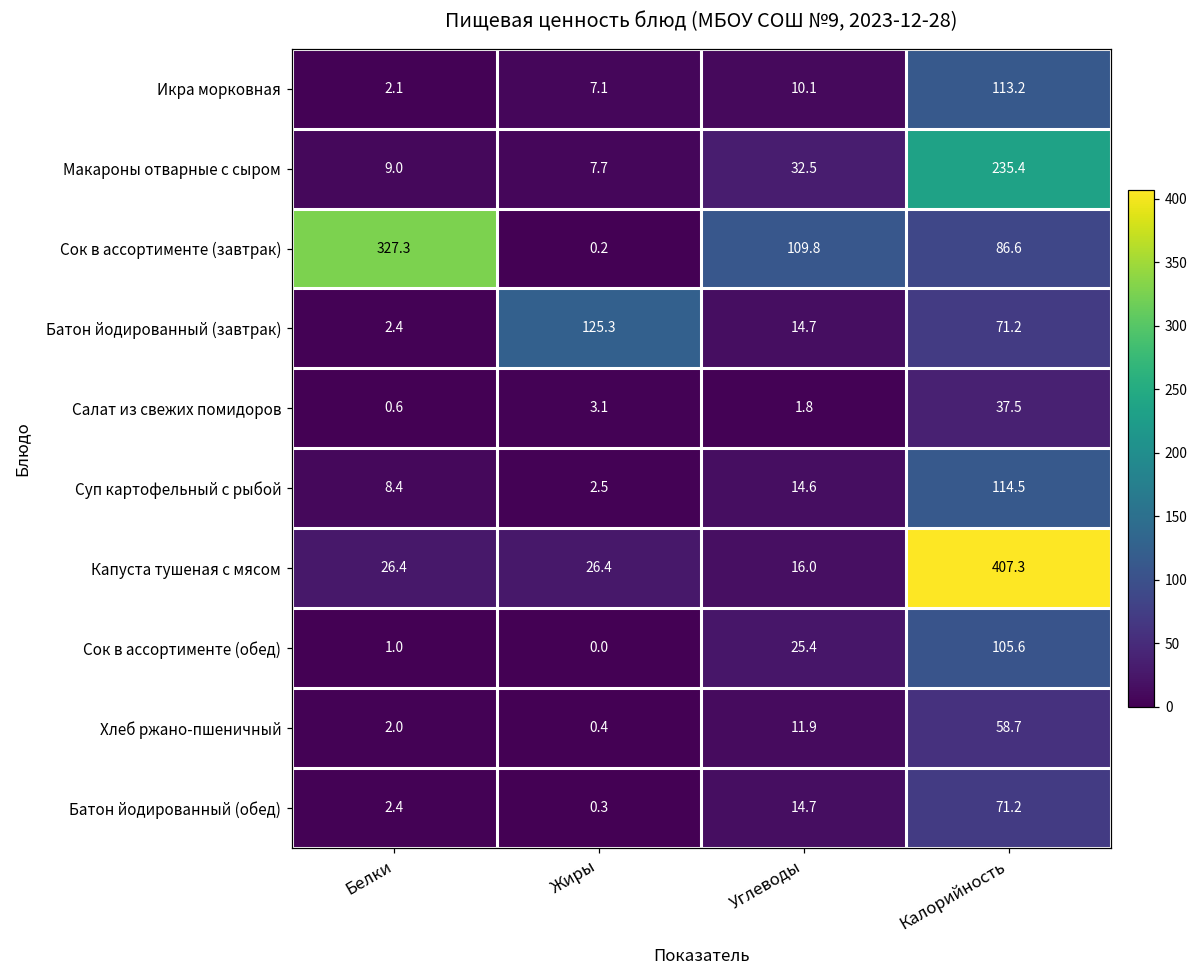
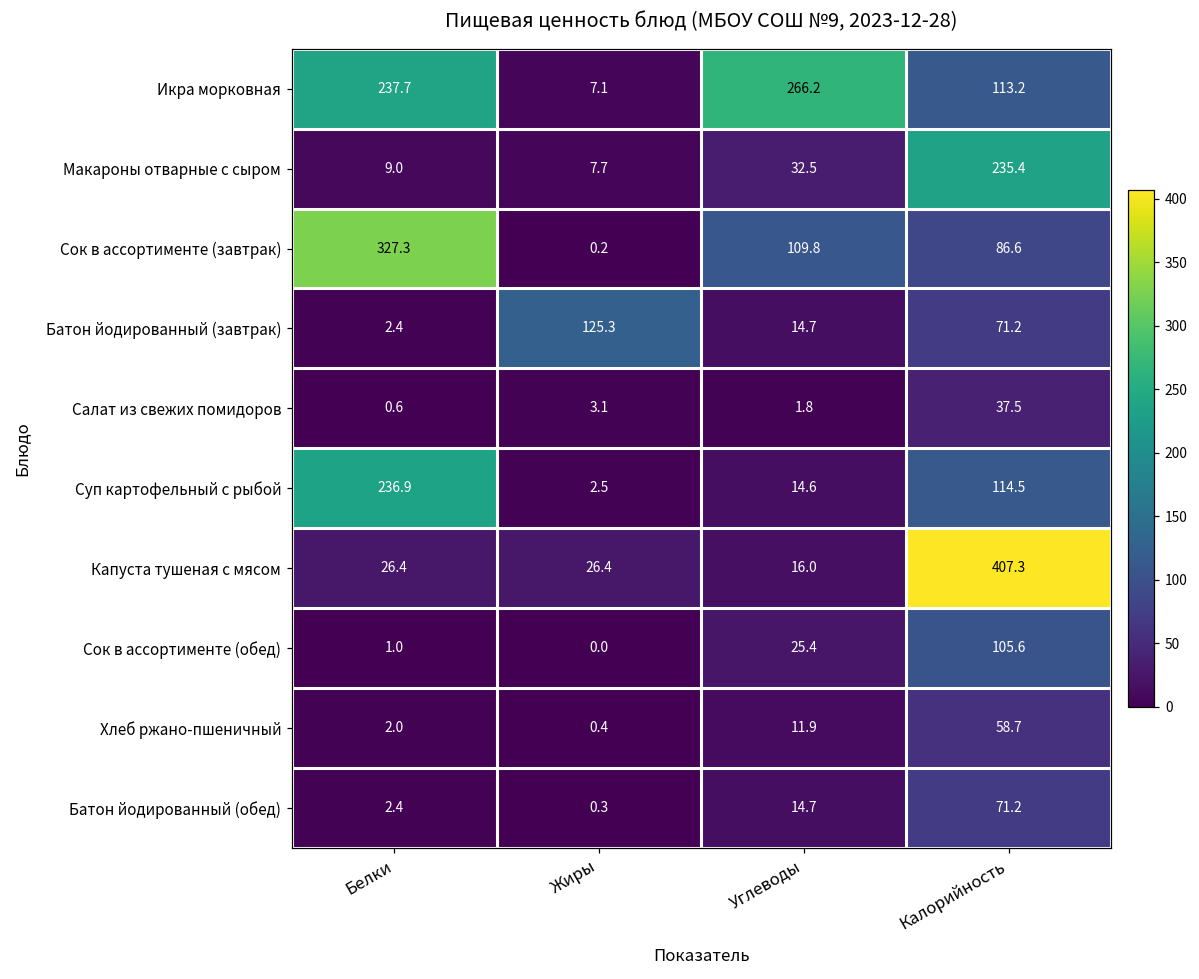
  {
    "Икра морковная": {
-     "Белки": 2.1,
+     "Белки": 237.7,
      "Жиры": 7.1,
-     "Углеводы": 10.1,
+     "Углеводы": 266.2,
      "Калорийность": 113.2
    },
    "Макароны отварные с сыром": {
      "Белки": 9.0,
      "Жиры": 7.7,
      "Углеводы": 32.5,
      "Калорийность": 235.4
    },
    "Сок в ассортименте (завтрак)": {
      "Белки": 327.3,
      "Жиры": 0.2,
      "Углеводы": 109.8,
      "Калорийность": 86.6
    },
    "Батон йодированный (завтрак)": {
      "Белки": 2.4,
      "Жиры": 125.3,
      "Углеводы": 14.7,
      "Калорийность": 71.2
    },
    "Салат из свежих помидоров": {
      "Белки": 0.6,
      "Жиры": 3.1,
      "Углеводы": 1.8,
      "Калорийность": 37.5
    },
    "Суп картофельный с рыбой": {
-     "Белки": 8.4,
+     "Белки": 236.9,
      "Жиры": 2.5,
      "Углеводы": 14.6,
      "Калорийность": 114.5
    },
    "Капуста тушеная с мясом": {
      "Белки": 26.4,
      "Жиры": 26.4,
      "Углеводы": 16.0,
      "Калорийность": 407.3
    },
    "Сок в ассортименте (обед)": {
      "Белки": 1.0,
      "Жиры": 0.0,
      "Углеводы": 25.4,
      "Калорийность": 105.6
    },
    "Хлеб ржано-пшеничный": {
      "Белки": 2.0,
      "Жиры": 0.4,
      "Углеводы": 11.9,
      "Калорийность": 58.7
    },
    "Батон йодированный (обед)": {
      "Белки": 2.4,
      "Жиры": 0.3,
      "Углеводы": 14.7,
      "Калорийность": 71.2
    }
  }
